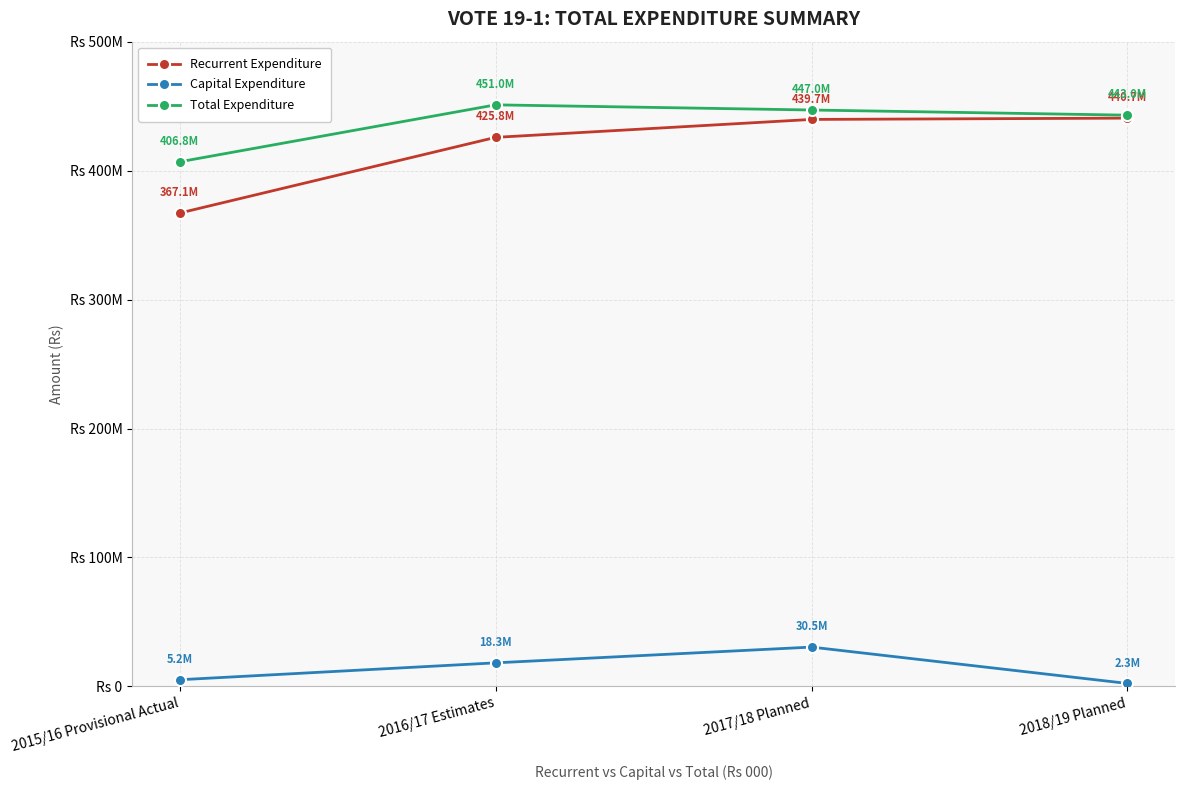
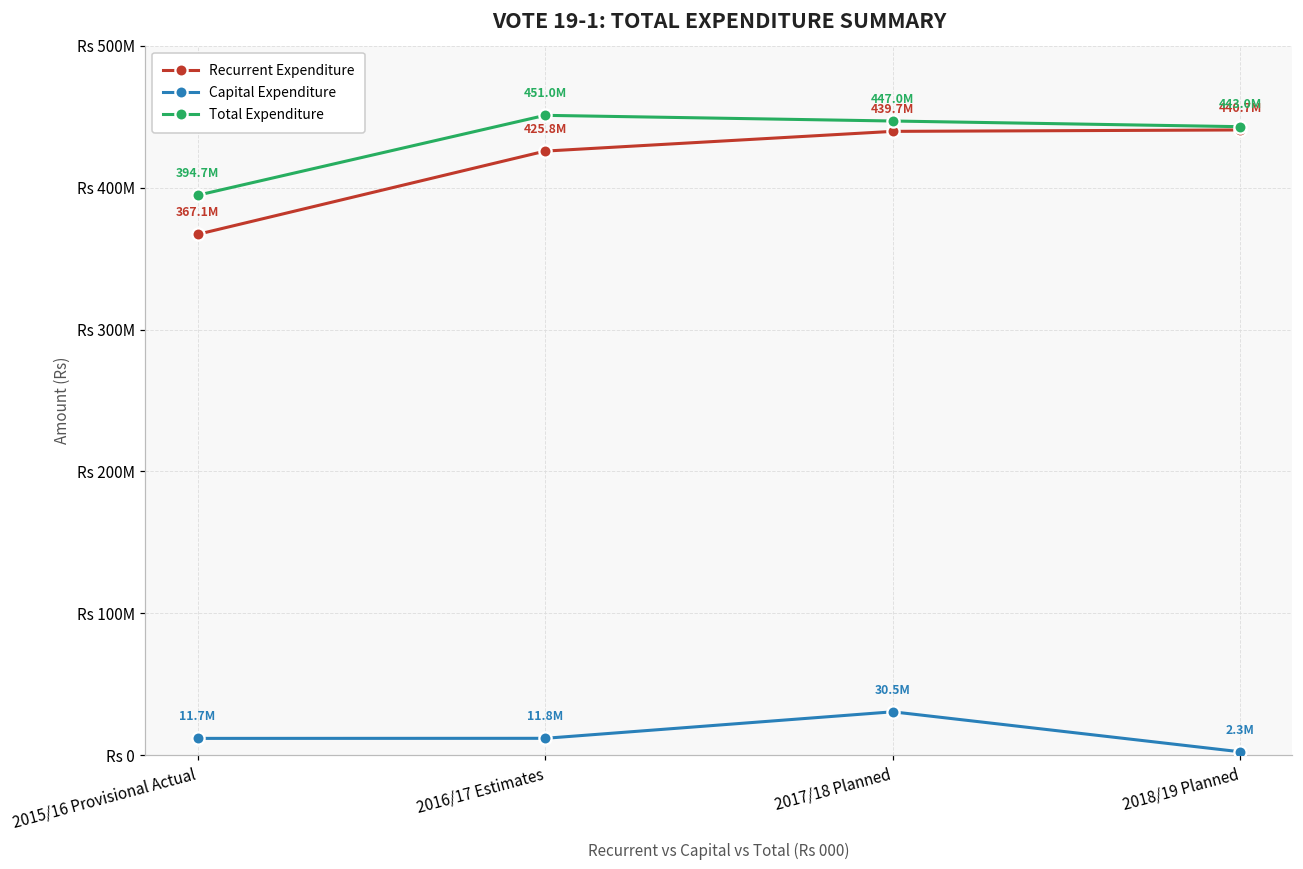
  {
    "Recurrent Expenditure": {
      "2015/16 Provisional Actual": "367.1M",
      "2016/17 Estimates": "425.8M"
    },
    "Capital Expenditure": {
-     "2015/16 Provisional Actual": "5.2M",
-     "2016/17 Estimates": "18.3M",
+     "2015/16 Provisional Actual": "11.7M",
+     "2016/17 Estimates": "11.8M",
      "2017/18 Planned": "30.5M",
      "2018/19 Planned": "2.3M"
    },
    "Total Expenditure": {
-     "2015/16 Provisional Actual": "406.8M",
+     "2015/16 Provisional Actual": "394.7M",
      "2016/17 Estimates": "451.0M"
    }
  }
